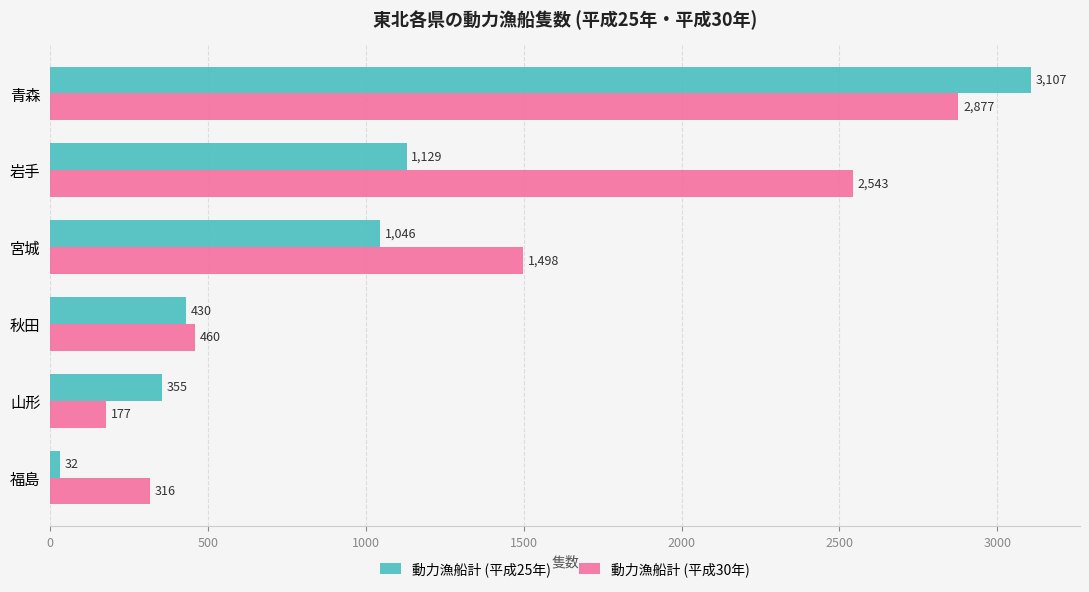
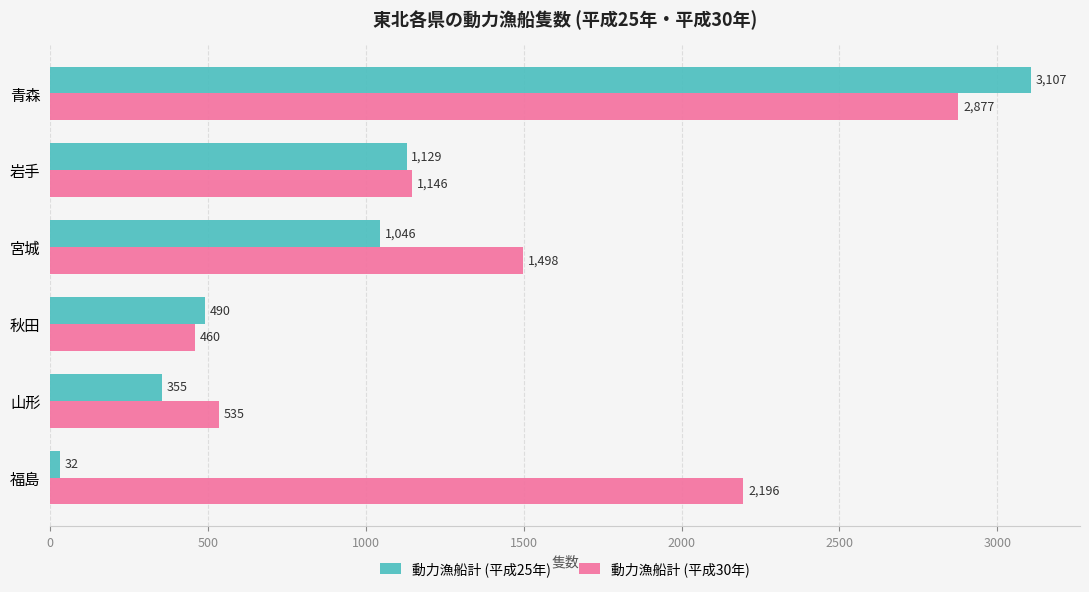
  {
    "動力漁船計 (平成25年)": {
      "青森": "3,107",
      "岩手": "1,129",
      "宮城": "1,046",
-     "秋田": "430",
+     "秋田": "490",
      "山形": "355",
      "福島": "32"
    },
    "動力漁船計 (平成30年)": {
      "青森": "2,877",
-     "岩手": "2,543",
+     "岩手": "1,146",
      "宮城": "1,498",
      "秋田": "460",
-     "山形": "177",
-     "福島": "316"
+     "山形": "535",
+     "福島": "2,196"
    }
  }
